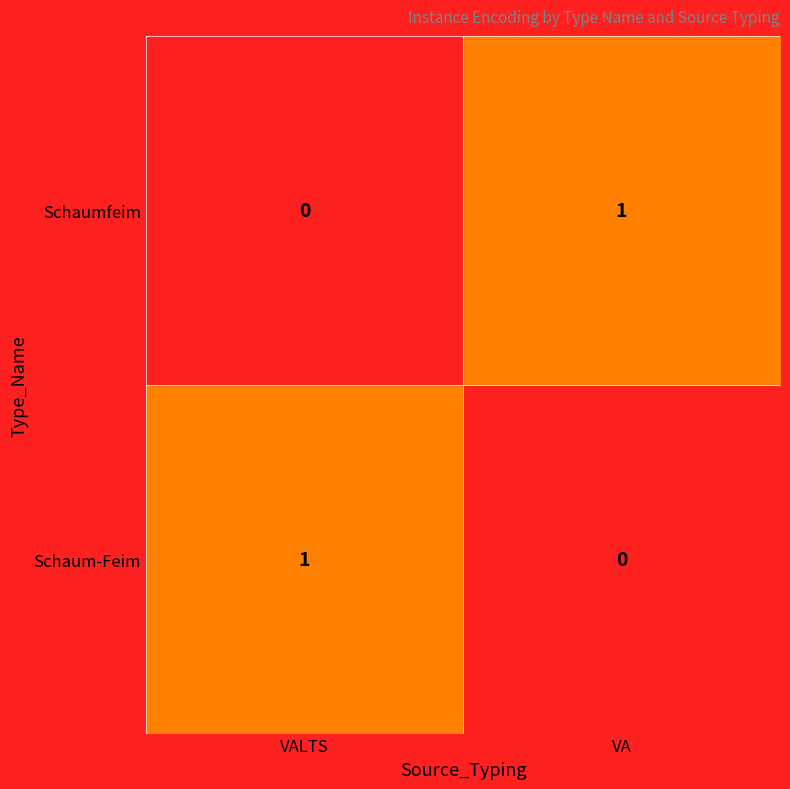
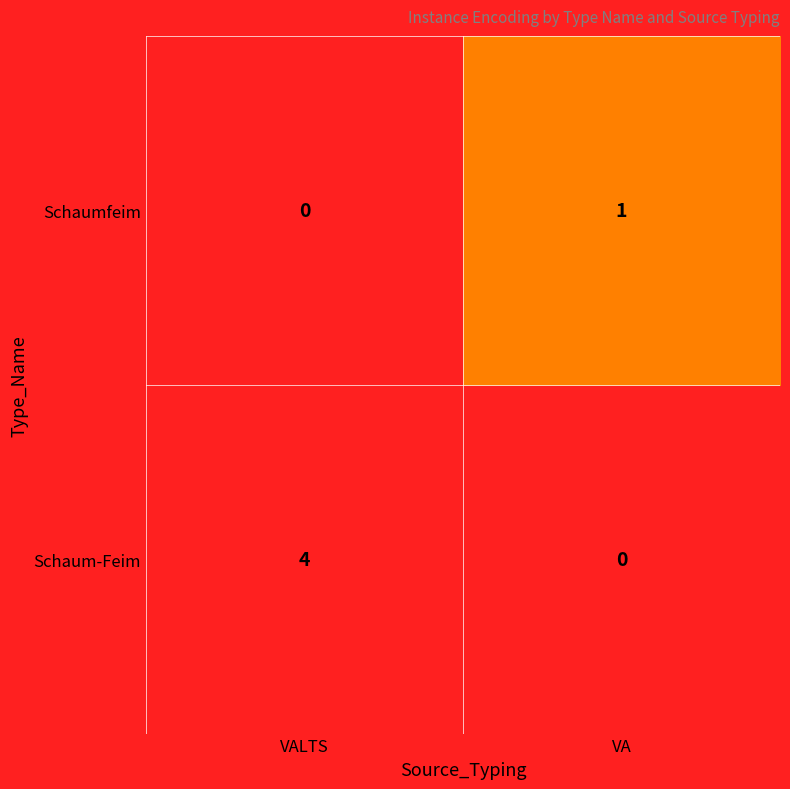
  {
    "Schaumfeim": {
      "VALTS": 0,
      "VA": 1
    },
    "Schaum-Feim": {
-     "VALTS": 1,
+     "VALTS": 4,
      "VA": 0
    }
  }
